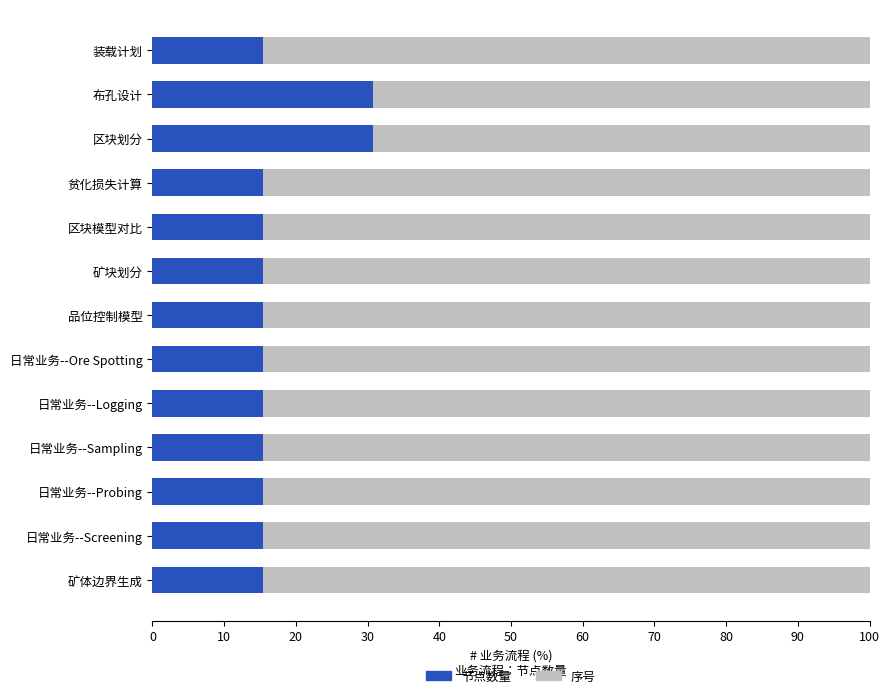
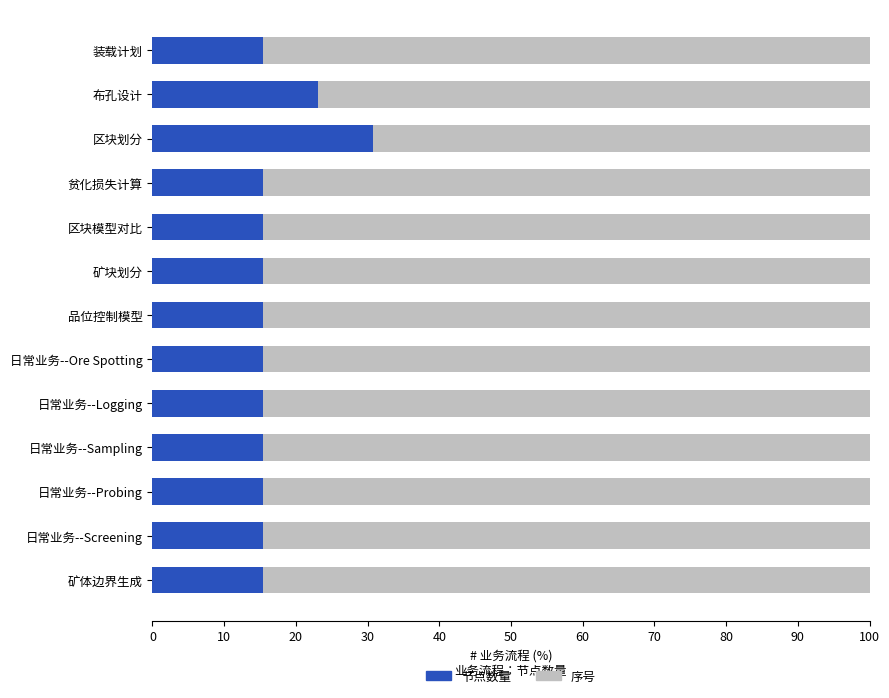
  {
    "节点数量": {
-     "布孔设计": 31
+     "布孔设计": 23
    }
  }
